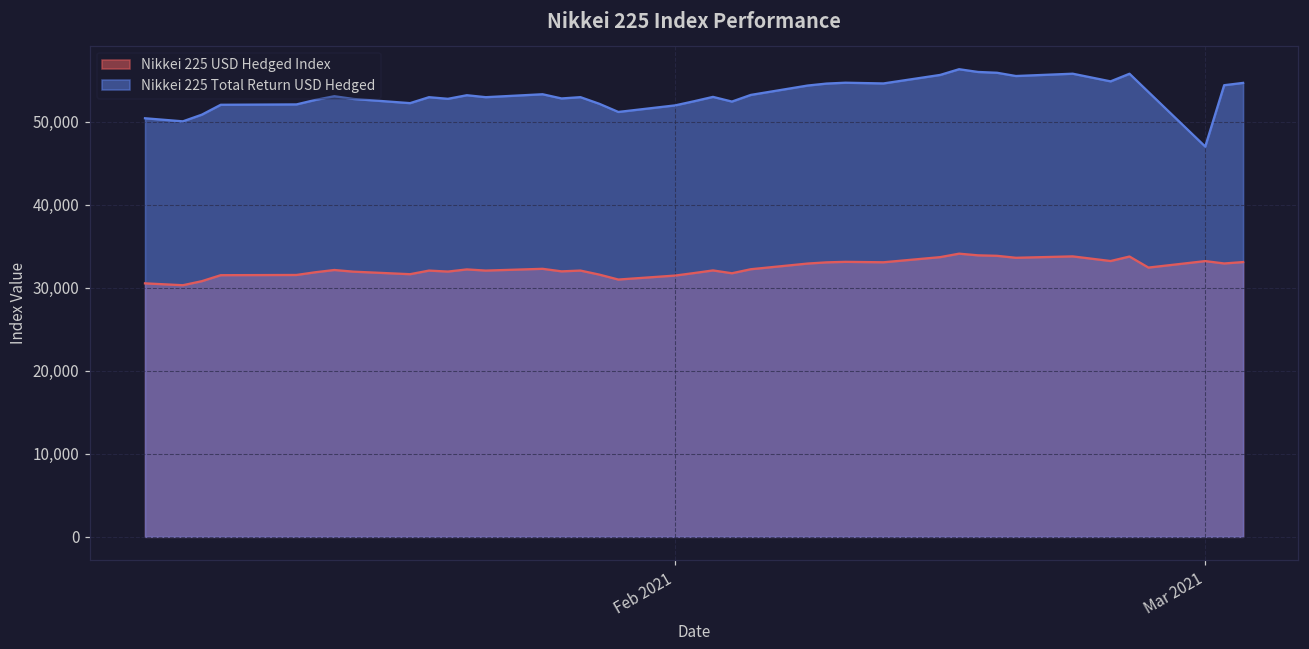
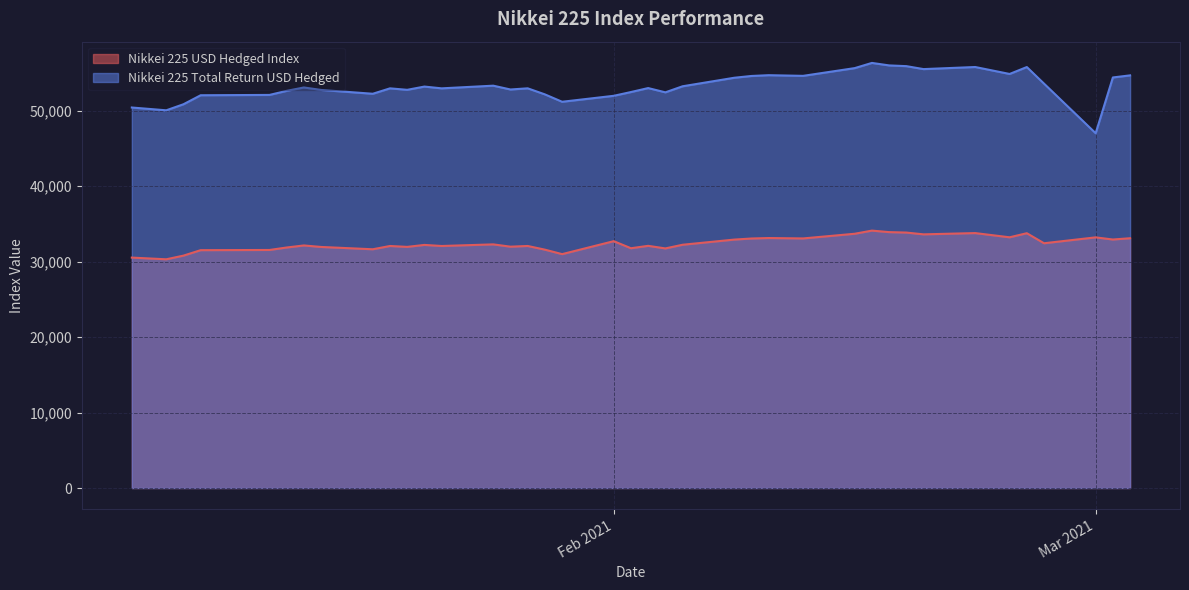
  {
    "Nikkei 225 USD Hedged Index": {
-     "Feb 2021": "31,000",
+     "Feb 2021": "33,000",
      "Mar 2021": "33,000"
    },
    "Nikkei 225 Total Return USD Hedged": {
      "Feb 2021": "52,000",
      "Mar 2021": "47,000"
    }
  }
